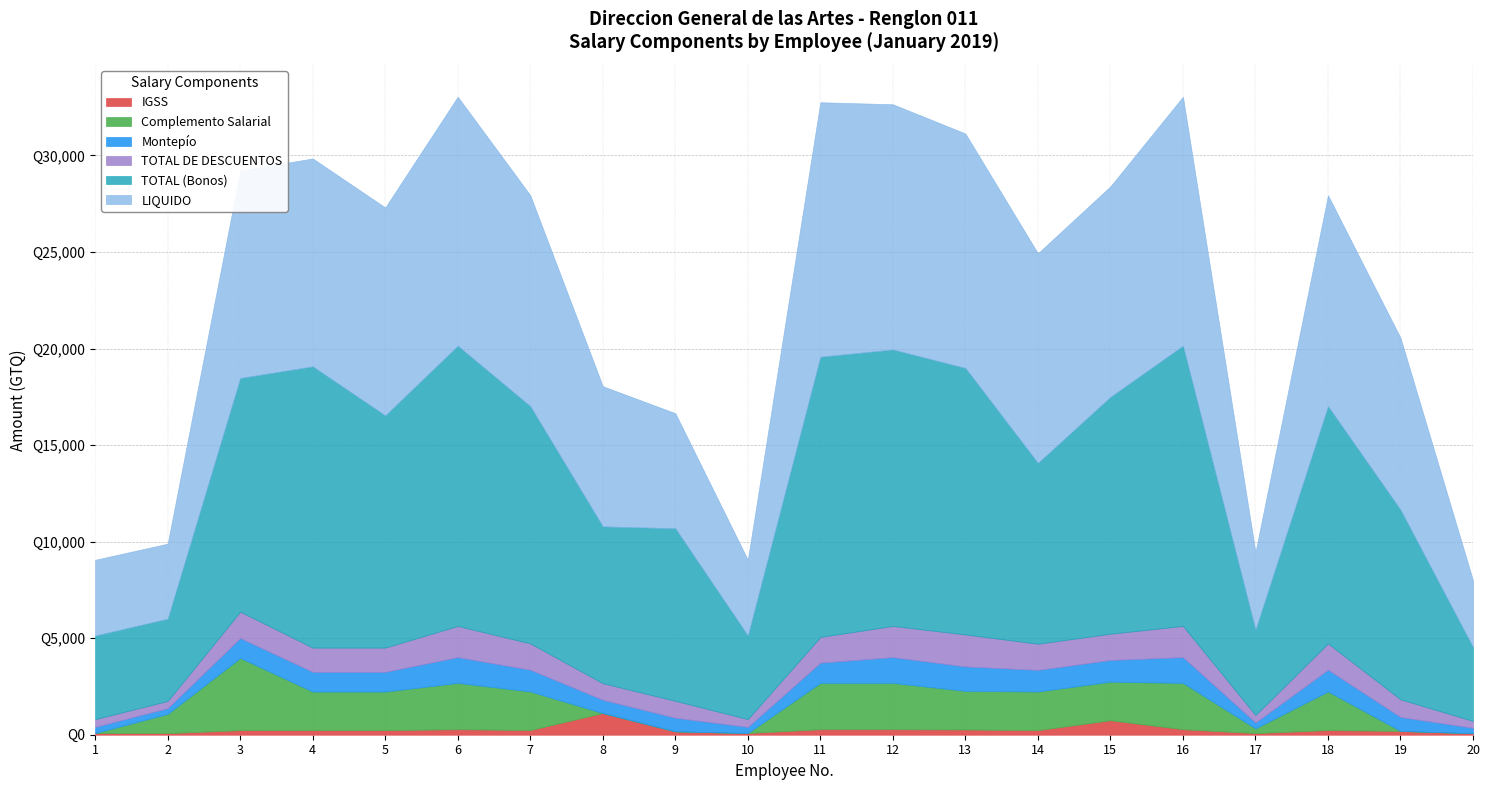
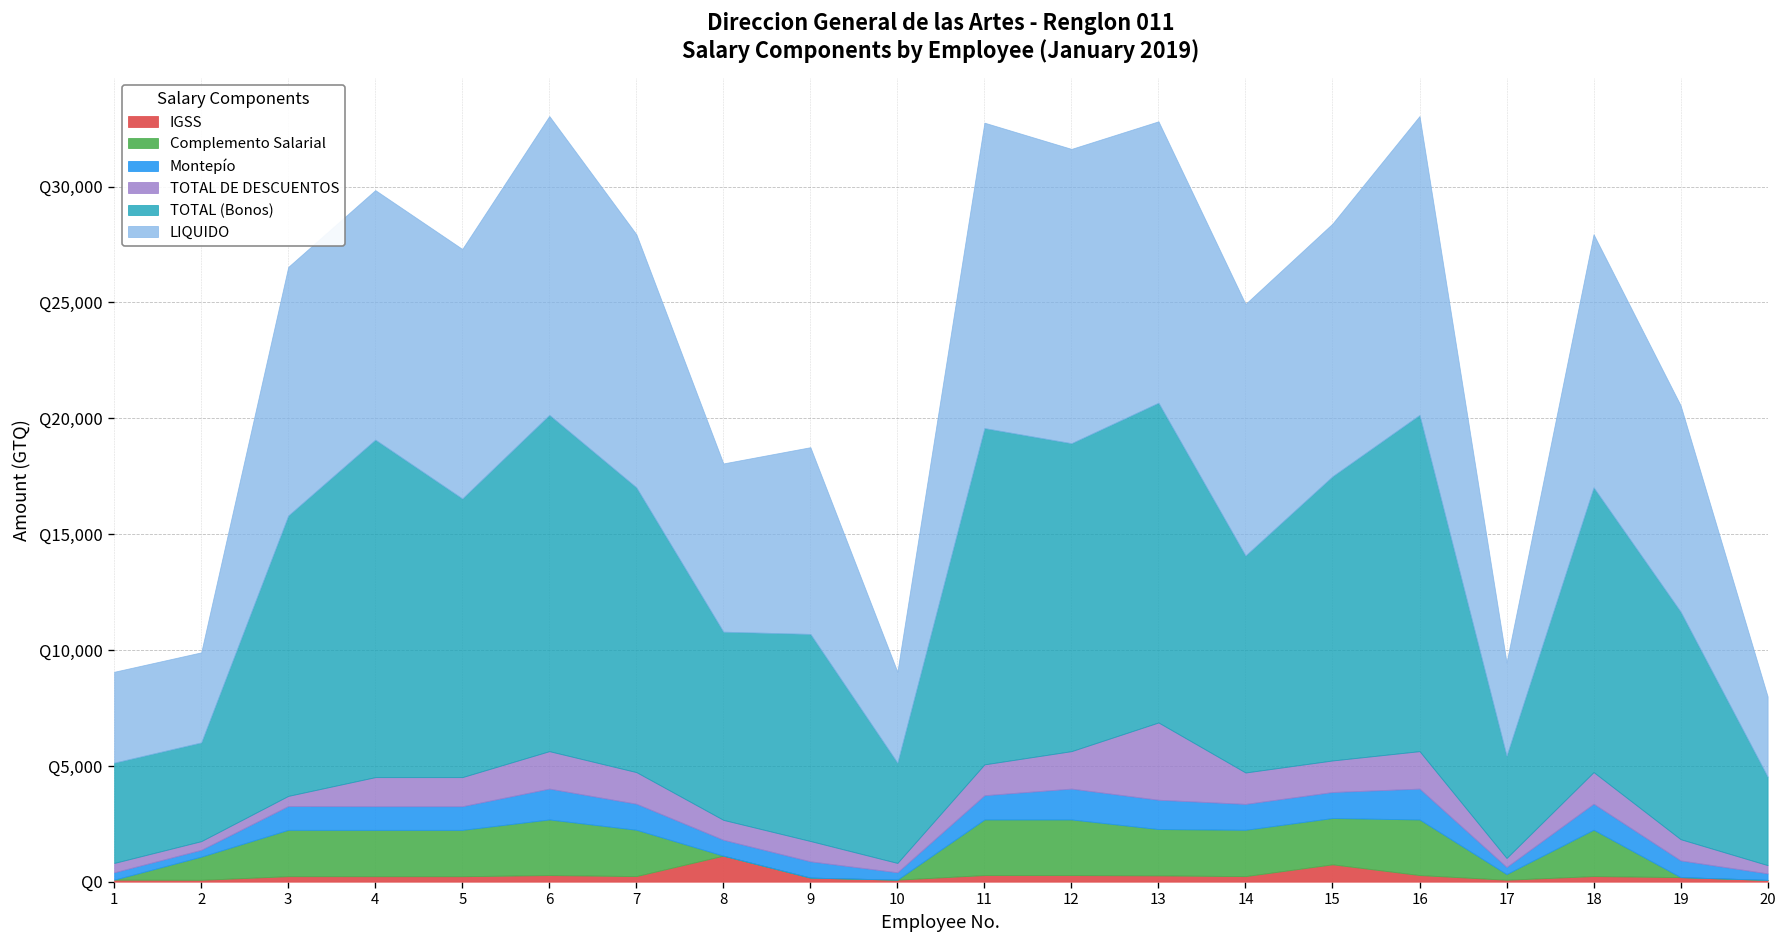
  {
    "IGSS": {
      "3": "Q200",
      "4": "Q200",
      "5": "Q200",
      "6": "Q300",
      "7": "Q200",
      "11": "Q300",
      "12": "Q300",
      "13": "Q300",
      "14": "Q200",
      "15": "Q700",
      "16": "Q300",
      "18": "Q200"
    },
    "Complemento Salarial": {
      "2": "Q1,000",
-     "3": "Q3,700",
+     "3": "Q2,000",
      "4": "Q2,000",
      "5": "Q2,000",
      "6": "Q2,400",
      "7": "Q2,000",
      "11": "Q2,400",
      "12": "Q2,400",
      "13": "Q2,000",
      "14": "Q2,000",
      "15": "Q2,000",
      "16": "Q2,400",
      "17": "Q200",
      "18": "Q2,000"
    },
    "Montepío": {
      "1": "Q300",
      "2": "Q300",
      "3": "Q1,000",
      "4": "Q1,000",
      "5": "Q1,000",
      "6": "Q1,300",
      "7": "Q1,100",
      "8": "Q700",
      "9": "Q700",
      "10": "Q300",
      "11": "Q1,000",
      "12": "Q1,300",
      "13": "Q1,300",
      "14": "Q1,100",
      "15": "Q1,100",
      "16": "Q1,300",
      "17": "Q300",
      "18": "Q1,100",
      "19": "Q700",
      "20": "Q300"
    },
    "TOTAL DE DESCUENTOS": {
      "1": "Q400",
      "2": "Q400",
-     "3": "Q1,400",
+     "3": "Q400",
      "4": "Q1,300",
      "5": "Q1,300",
      "6": "Q1,600",
      "7": "Q1,400",
      "8": "Q900",
      "9": "Q900",
      "10": "Q400",
      "11": "Q1,300",
      "12": "Q1,600",
-     "13": "Q1,700",
+     "13": "Q3,300",
      "14": "Q1,400",
      "15": "Q1,400",
      "16": "Q1,600",
      "17": "Q400",
      "18": "Q1,400",
      "19": "Q900",
      "20": "Q400"
    },
    "TOTAL (Bonos)": {
      "1": "Q4,300",
      "2": "Q4,300",
      "3": "Q12,100",
      "4": "Q14,600",
      "5": "Q12,000",
      "6": "Q14,500",
      "7": "Q12,300",
      "8": "Q8,100",
      "9": "Q8,900",
      "10": "Q4,300",
      "11": "Q14,500",
-     "12": "Q14,300",
+     "12": "Q13,300",
      "13": "Q13,800",
      "14": "Q9,400",
      "15": "Q12,300",
      "16": "Q14,500",
      "17": "Q4,400",
      "18": "Q12,300",
      "19": "Q9,800",
      "20": "Q3,800"
    },
    "LIQUIDO": {
      "1": "Q3,900",
      "2": "Q3,900",
      "4": "Q10,800",
      "5": "Q10,800",
      "6": "Q12,900",
      "7": "Q10,900",
      "8": "Q7,300",
-     "9": "Q6,000",
+     "9": "Q8,100",
      "10": "Q3,900",
      "11": "Q13,200",
      "12": "Q12,700",
      "13": "Q12,100",
      "14": "Q10,900",
      "15": "Q10,900",
      "16": "Q12,900",
      "17": "Q4,000",
      "18": "Q10,900",
      "19": "Q8,900",
      "20": "Q3,500"
    }
  }
